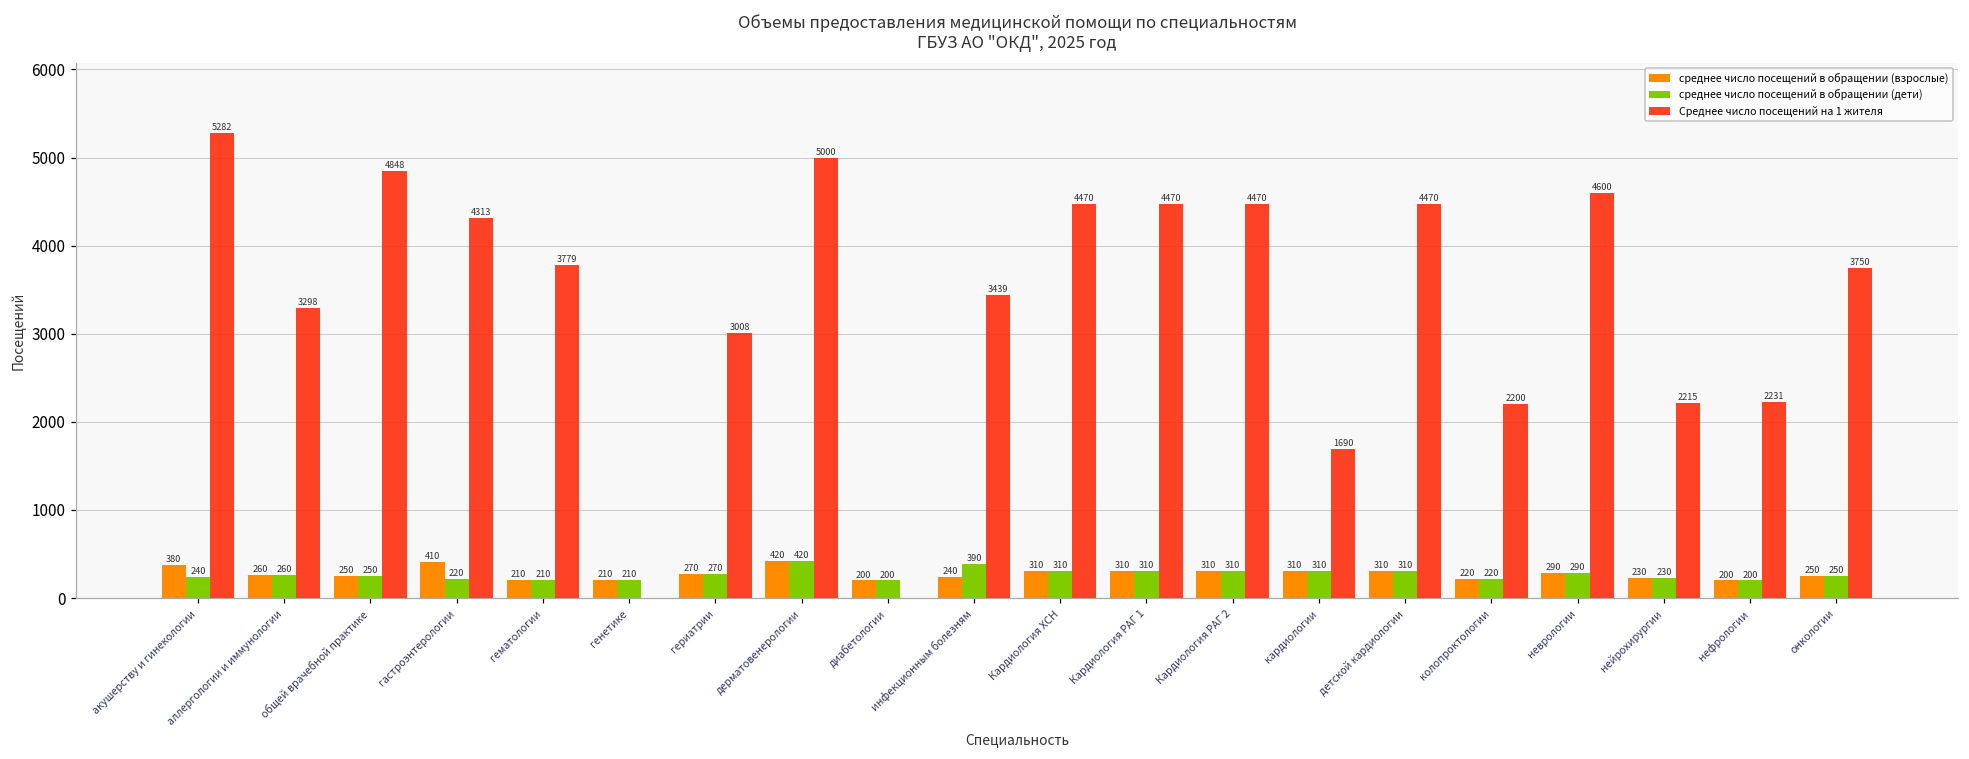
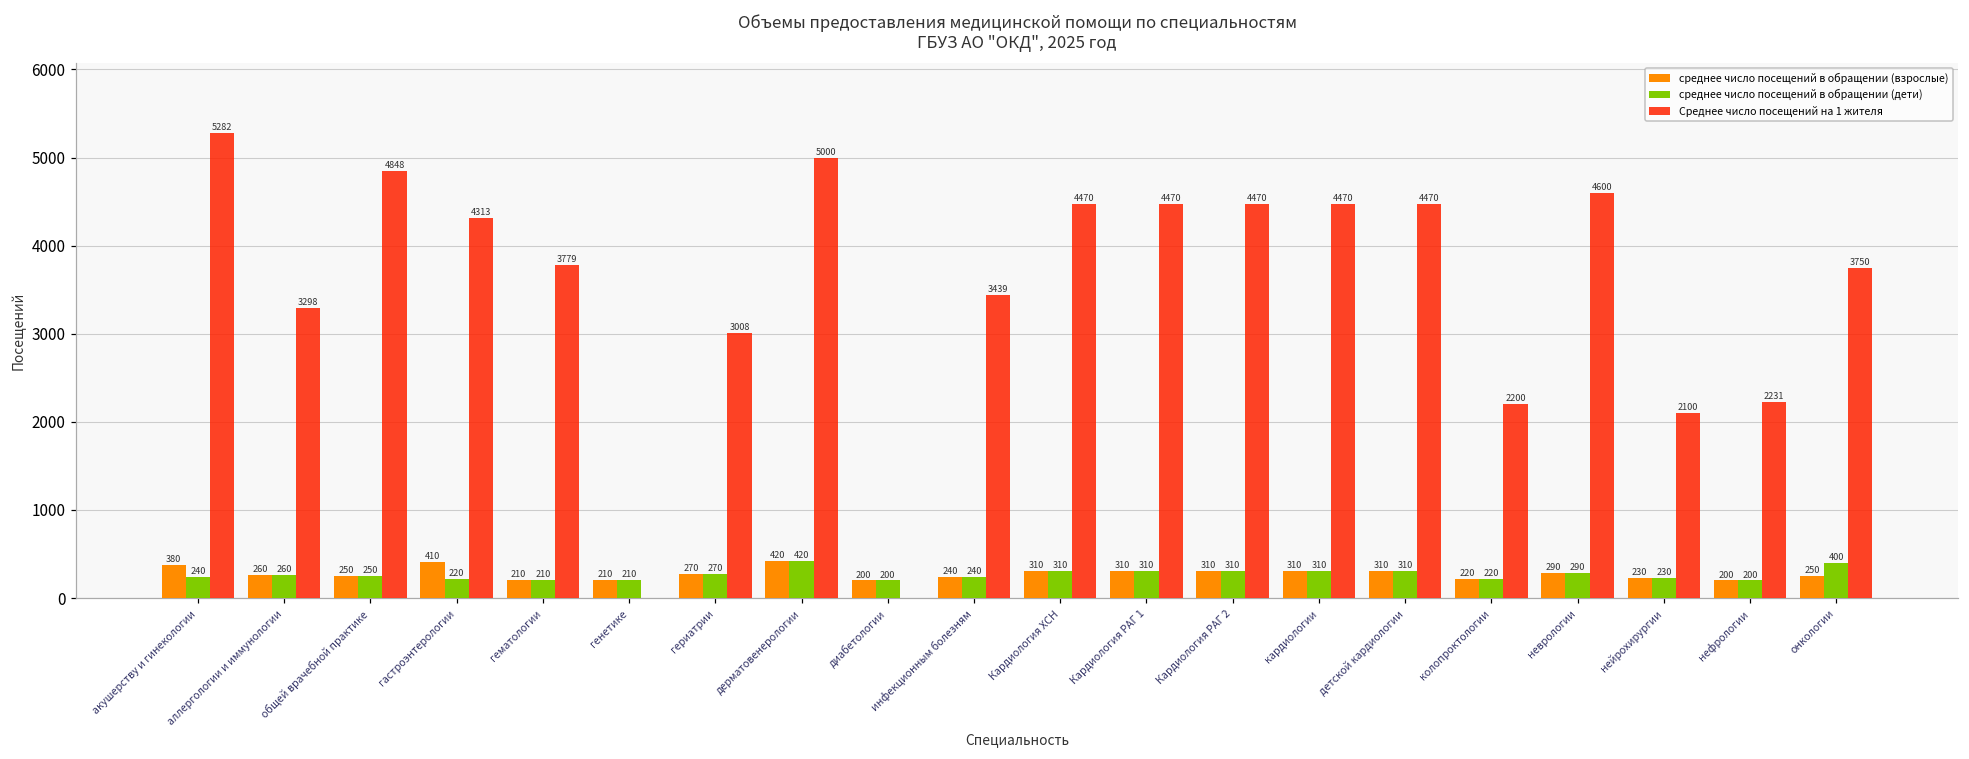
  {
    "среднее число посещений в обращении (взрослые)": {
      "акушерству и гинекологии": 380,
      "аллергологии и иммунологии": 260,
      "общей врачебной практике": 250,
      "гастроэнтерологии": 410,
      "гематологии": 210,
      "генетике": 210,
      "гериатрии": 270,
      "дерматовенерологии": 420,
      "диабетологии": 200,
      "инфекционным болезням": 240,
      "Кардиология ХСН": 310,
      "Кардиология РАГ 1": 310,
      "Кардиология РАГ 2": 310,
      "кардиологии": 310,
      "детской кардиологии": 310,
      "колопроктологии": 220,
      "неврологии": 290,
      "нейрохирургии": 230,
      "нефрологии": 200,
      "онкологии": 250
    },
    "среднее число посещений в обращении (дети)": {
      "акушерству и гинекологии": 240,
      "аллергологии и иммунологии": 260,
      "общей врачебной практике": 250,
      "гастроэнтерологии": 220,
      "гематологии": 210,
      "генетике": 210,
      "гериатрии": 270,
      "дерматовенерологии": 420,
      "диабетологии": 200,
-     "инфекционным болезням": 390,
+     "инфекционным болезням": 240,
      "Кардиология ХСН": 310,
      "Кардиология РАГ 1": 310,
      "Кардиология РАГ 2": 310,
      "кардиологии": 310,
      "детской кардиологии": 310,
      "колопроктологии": 220,
      "неврологии": 290,
      "нейрохирургии": 230,
      "нефрологии": 200,
-     "онкологии": 250
+     "онкологии": 400
    },
    "Среднее число посещений на 1 жителя": {
      "акушерству и гинекологии": 5282,
      "аллергологии и иммунологии": 3298,
      "общей врачебной практике": 4848,
      "гастроэнтерологии": 4313,
      "гематологии": 3779,
      "гериатрии": 3008,
      "дерматовенерологии": 5000,
      "инфекционным болезням": 3439,
      "Кардиология ХСН": 4470,
      "Кардиология РАГ 1": 4470,
      "Кардиология РАГ 2": 4470,
-     "кардиологии": 1690,
+     "кардиологии": 4470,
      "детской кардиологии": 4470,
      "колопроктологии": 2200,
      "неврологии": 4600,
-     "нейрохирургии": 2215,
+     "нейрохирургии": 2100,
      "нефрологии": 2231,
      "онкологии": 3750
    }
  }
